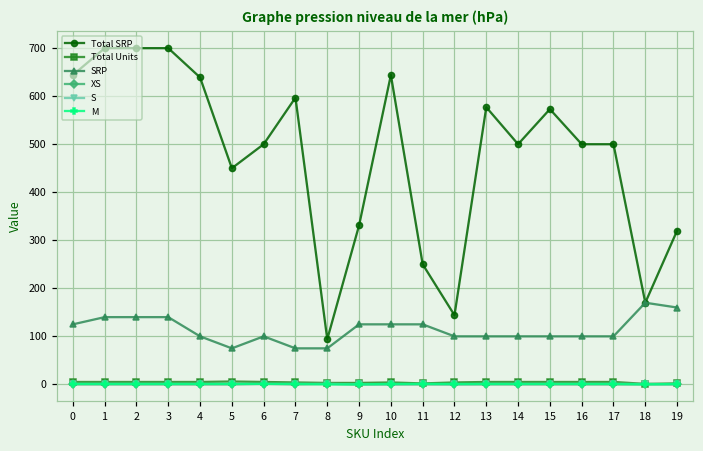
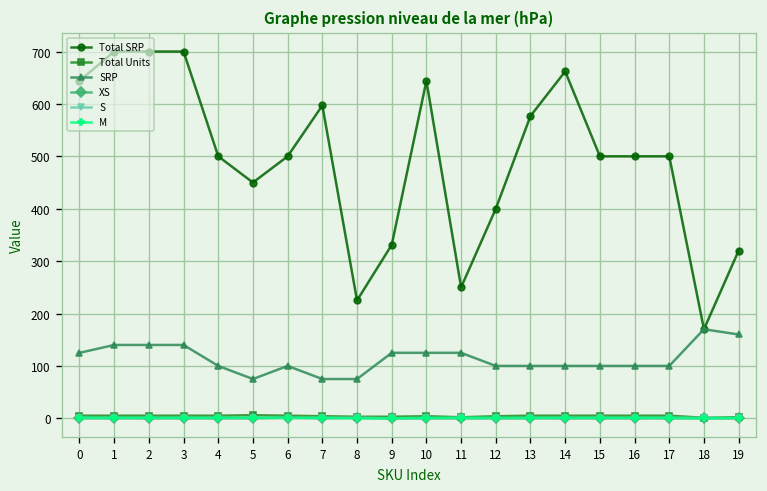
  {
    "Total SRP": {
      "3": 700,
-     "4": 640,
+     "4": 500,
      "5": 450,
      "6": 500,
      "7": 600,
-     "8": 90,
+     "8": 230,
      "9": 330,
      "10": 640,
      "11": 250,
-     "12": 140,
+     "12": 400,
      "13": 580,
-     "14": 500,
-     "15": 570,
+     "14": 660,
+     "15": 500,
      "16": 500,
      "17": 500,
      "19": 320
    },
    "M": {
      "5": 0
    }
  }
